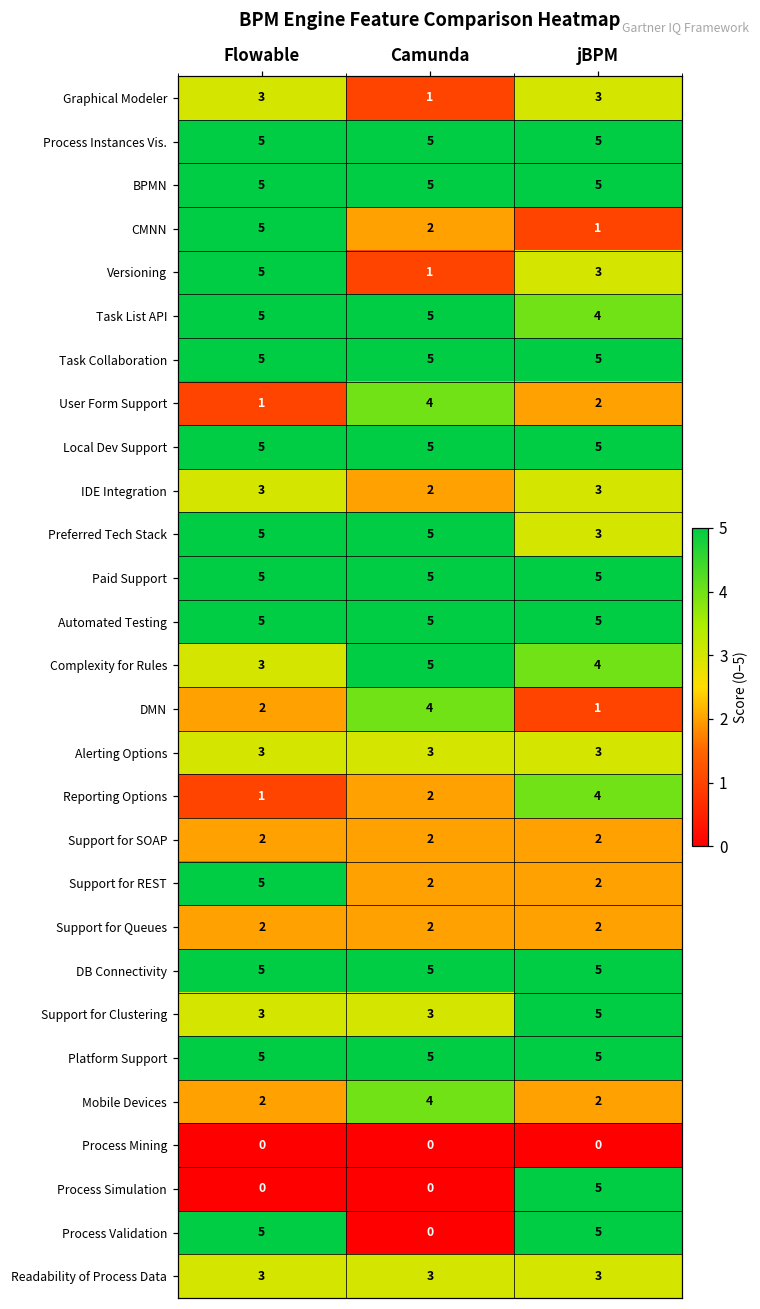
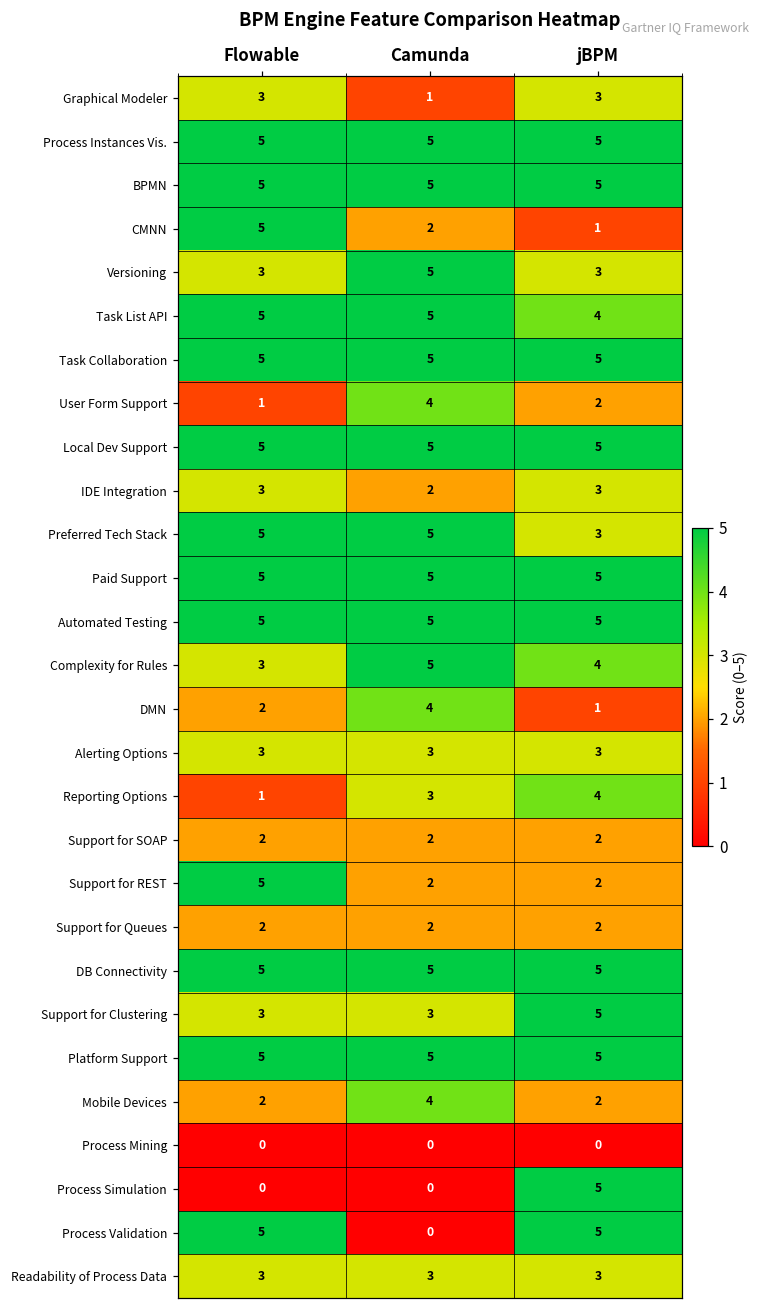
  {
    "Graphical Modeler": {
      "Flowable": 3,
      "Camunda": 1,
      "jBPM": 3
    },
    "Process Instances Vis.": {
      "Flowable": 5,
      "Camunda": 5,
      "jBPM": 5
    },
    "BPMN": {
      "Flowable": 5,
      "Camunda": 5,
      "jBPM": 5
    },
    "CMNN": {
      "Flowable": 5,
      "Camunda": 2,
      "jBPM": 1
    },
    "Versioning": {
-     "Flowable": 5,
-     "Camunda": 1,
+     "Flowable": 3,
+     "Camunda": 5,
      "jBPM": 3
    },
    "Task List API": {
      "Flowable": 5,
      "Camunda": 5,
      "jBPM": 4
    },
    "Task Collaboration": {
      "Flowable": 5,
      "Camunda": 5,
      "jBPM": 5
    },
    "User Form Support": {
      "Flowable": 1,
      "Camunda": 4,
      "jBPM": 2
    },
    "Local Dev Support": {
      "Flowable": 5,
      "Camunda": 5,
      "jBPM": 5
    },
    "IDE Integration": {
      "Flowable": 3,
      "Camunda": 2,
      "jBPM": 3
    },
    "Preferred Tech Stack": {
      "Flowable": 5,
      "Camunda": 5,
      "jBPM": 3
    },
    "Paid Support": {
      "Flowable": 5,
      "Camunda": 5,
      "jBPM": 5
    },
    "Automated Testing": {
      "Flowable": 5,
      "Camunda": 5,
      "jBPM": 5
    },
    "Complexity for Rules": {
      "Flowable": 3,
      "Camunda": 5,
      "jBPM": 4
    },
    "DMN": {
      "Flowable": 2,
      "Camunda": 4,
      "jBPM": 1
    },
    "Alerting Options": {
      "Flowable": 3,
      "Camunda": 3,
      "jBPM": 3
    },
    "Reporting Options": {
      "Flowable": 1,
-     "Camunda": 2,
+     "Camunda": 3,
      "jBPM": 4
    },
    "Support for SOAP": {
      "Flowable": 2,
      "Camunda": 2,
      "jBPM": 2
    },
    "Support for REST": {
      "Flowable": 5,
      "Camunda": 2,
      "jBPM": 2
    },
    "Support for Queues": {
      "Flowable": 2,
      "Camunda": 2,
      "jBPM": 2
    },
    "DB Connectivity": {
      "Flowable": 5,
      "Camunda": 5,
      "jBPM": 5
    },
    "Support for Clustering": {
      "Flowable": 3,
      "Camunda": 3,
      "jBPM": 5
    },
    "Platform Support": {
      "Flowable": 5,
      "Camunda": 5,
      "jBPM": 5
    },
    "Mobile Devices": {
      "Flowable": 2,
      "Camunda": 4,
      "jBPM": 2
    },
    "Process Mining": {
      "Flowable": 0,
      "Camunda": 0,
      "jBPM": 0
    },
    "Process Simulation": {
      "Flowable": 0,
      "Camunda": 0,
      "jBPM": 5
    },
    "Process Validation": {
      "Flowable": 5,
      "Camunda": 0,
      "jBPM": 5
    },
    "Readability of Process Data": {
      "Flowable": 3,
      "Camunda": 3,
      "jBPM": 3
    }
  }
